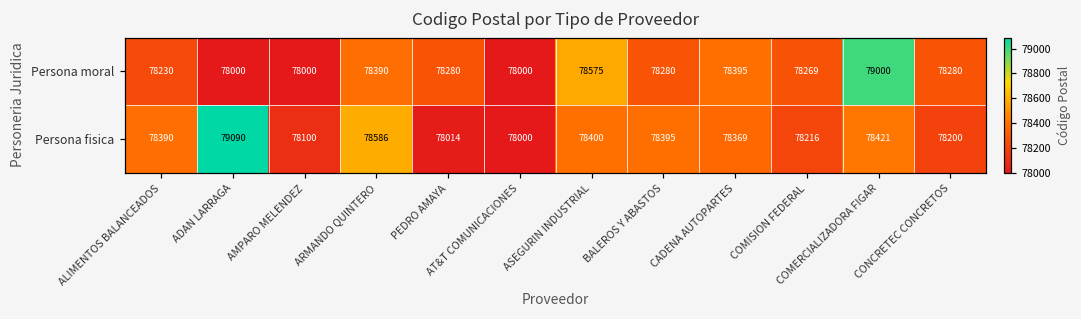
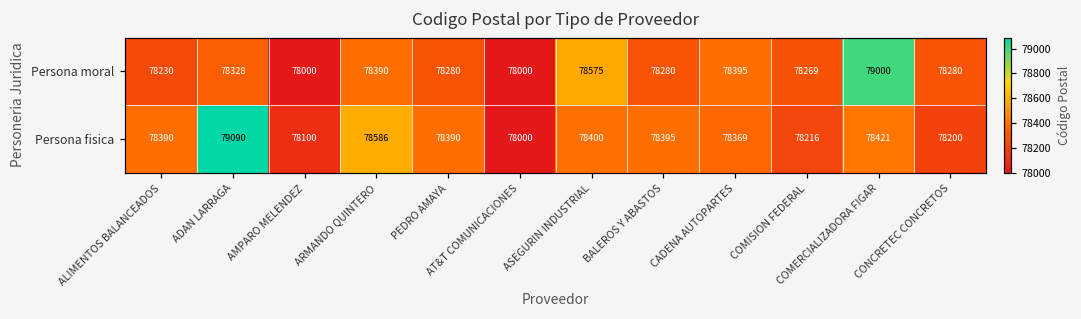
  {
    "Persona moral": {
      "ALIMENTOS BALANCEADOS": 78230,
-     "ADAN LARRAGA": 78000,
+     "ADAN LARRAGA": 78328,
      "AMPARO MELENDEZ": 78000,
      "ARMANDO QUINTERO": 78390,
      "PEDRO AMAYA": 78280,
      "AT&T COMUNICACIONES": 78000,
      "ASEGURIN INDUSTRIAL": 78575,
      "BALEROS Y ABASTOS": 78280,
      "CADENA AUTOPARTES": 78395,
      "COMISION FEDERAL": 78269,
      "COMERCIALIZADORA FIGAR": 79000,
      "CONCRETEC CONCRETOS": 78280
    },
    "Persona fisica": {
      "ALIMENTOS BALANCEADOS": 78390,
      "ADAN LARRAGA": 79090,
      "AMPARO MELENDEZ": 78100,
      "ARMANDO QUINTERO": 78586,
-     "PEDRO AMAYA": 78014,
+     "PEDRO AMAYA": 78390,
      "AT&T COMUNICACIONES": 78000,
      "ASEGURIN INDUSTRIAL": 78400,
      "BALEROS Y ABASTOS": 78395,
      "CADENA AUTOPARTES": 78369,
      "COMISION FEDERAL": 78216,
      "COMERCIALIZADORA FIGAR": 78421,
      "CONCRETEC CONCRETOS": 78200
    }
  }
